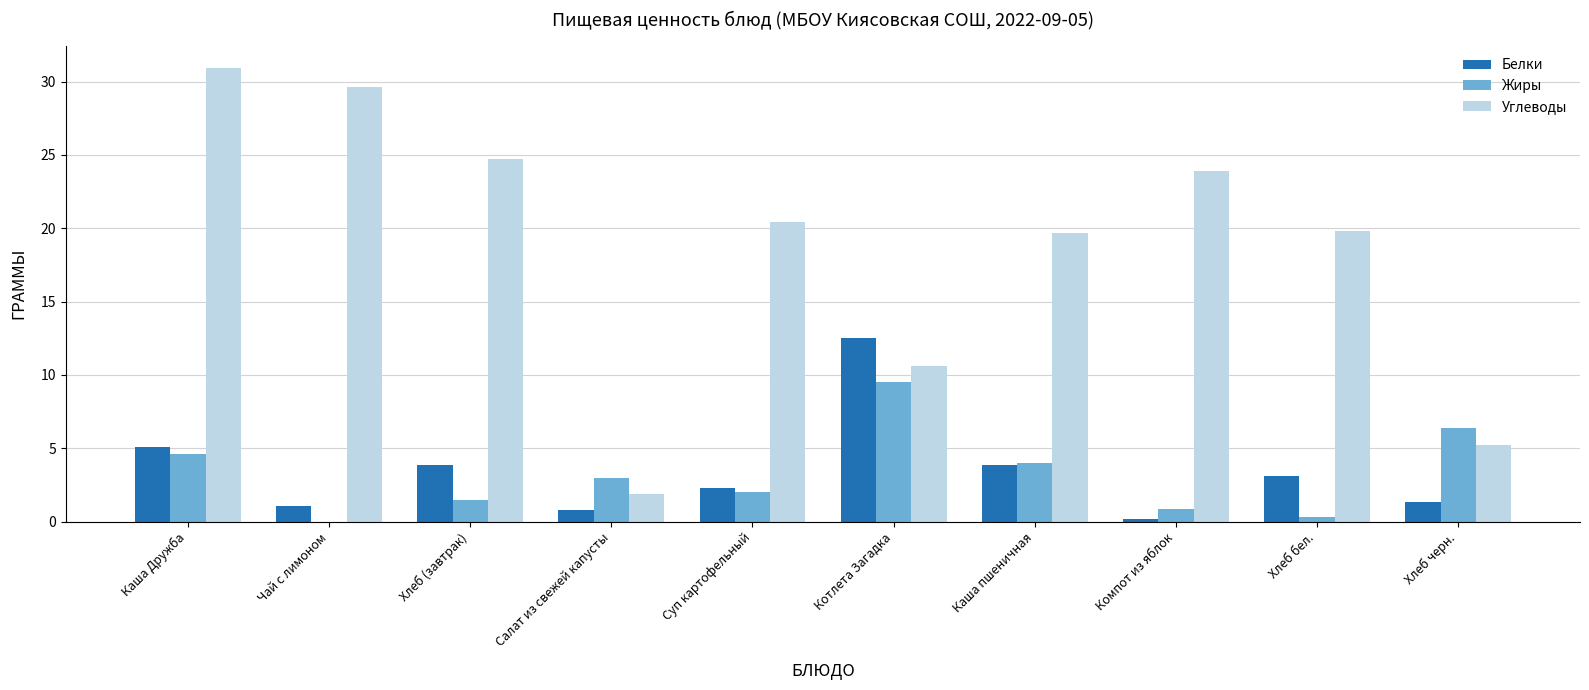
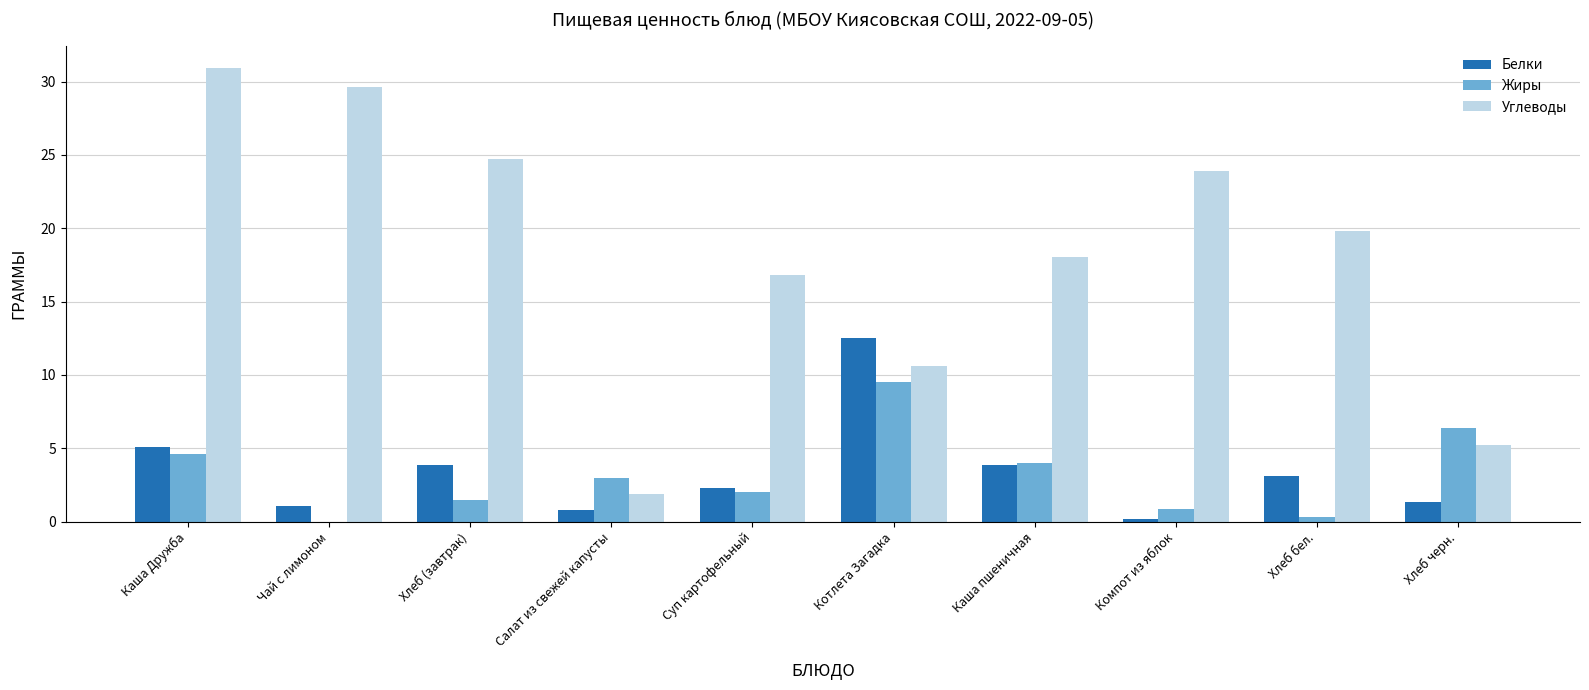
  {
    "Белки": {
      "Каша Дружба": 5.1,
      "Чай с лимоном": 1.1,
      "Хлеб (завтрак)": 3.9,
      "Салат из свежей капусты": 0.8,
      "Суп картофельный": 2.3,
      "Котлета Загадка": 12.5,
      "Каша пшеничная": 3.9,
      "Хлеб бел.": 3.1,
      "Хлеб черн.": 1.3
    },
    "Жиры": {
      "Каша Дружба": 4.6,
      "Чай с лимоном": 0.0,
      "Хлеб (завтрак)": 1.5,
      "Салат из свежей капусты": 3.0,
      "Суп картофельный": 2.0,
      "Котлета Загадка": 9.5,
      "Каша пшеничная": 4.0,
      "Компот из яблок": 0.8,
      "Хлеб бел.": 0.3,
      "Хлеб черн.": 6.4
    },
    "Углеводы": {
      "Каша Дружба": 30.9,
      "Чай с лимоном": 29.6,
      "Хлеб (завтрак)": 24.8,
      "Салат из свежей капусты": 1.9,
-     "Суп картофельный": 20.4,
+     "Суп картофельный": 16.8,
      "Котлета Загадка": 10.6,
-     "Каша пшеничная": 19.7,
+     "Каша пшеничная": 18.1,
      "Компот из яблок": 23.9,
      "Хлеб бел.": 19.8,
      "Хлеб черн.": 5.3
    }
  }
